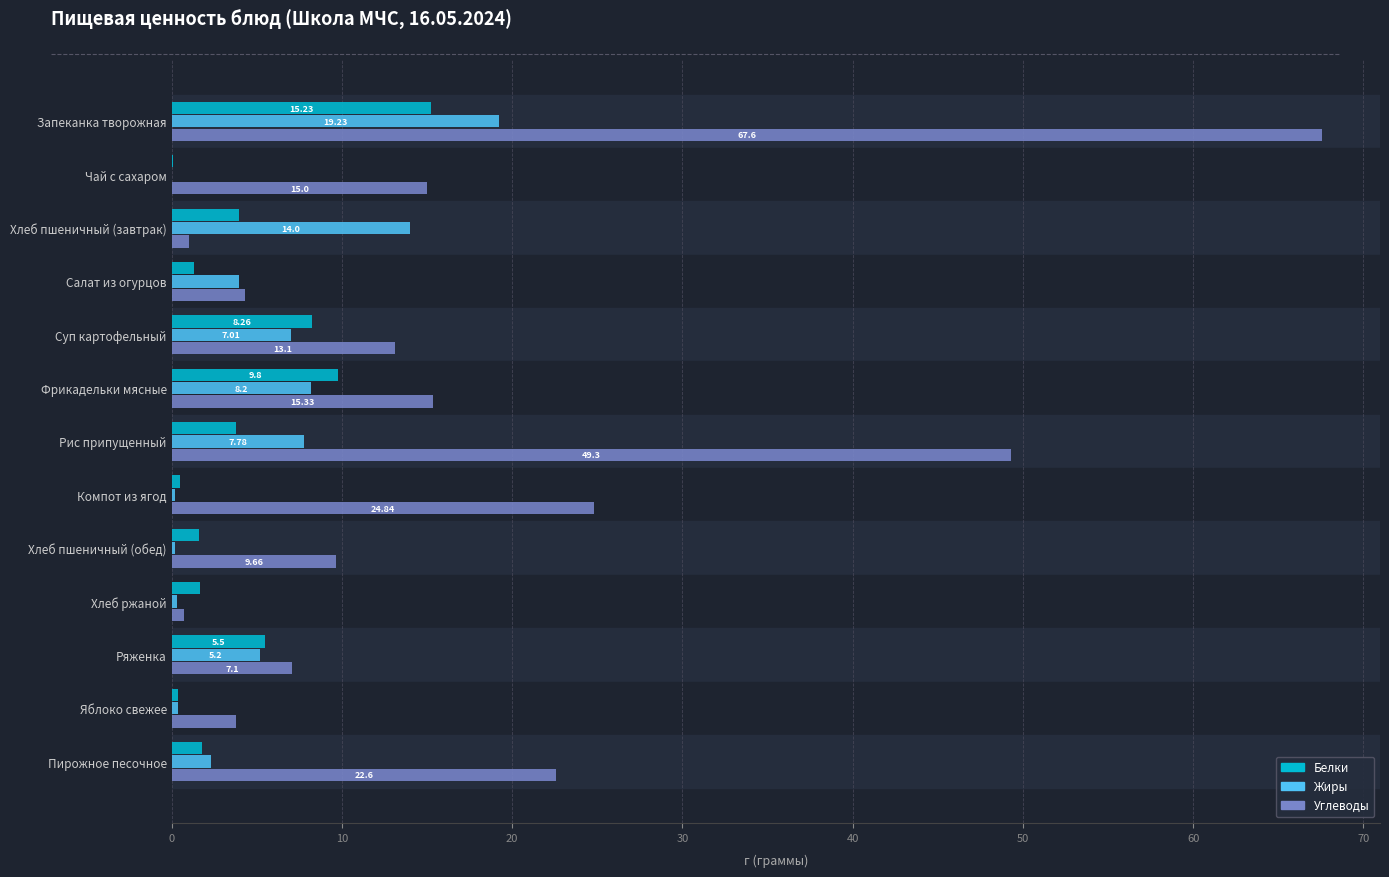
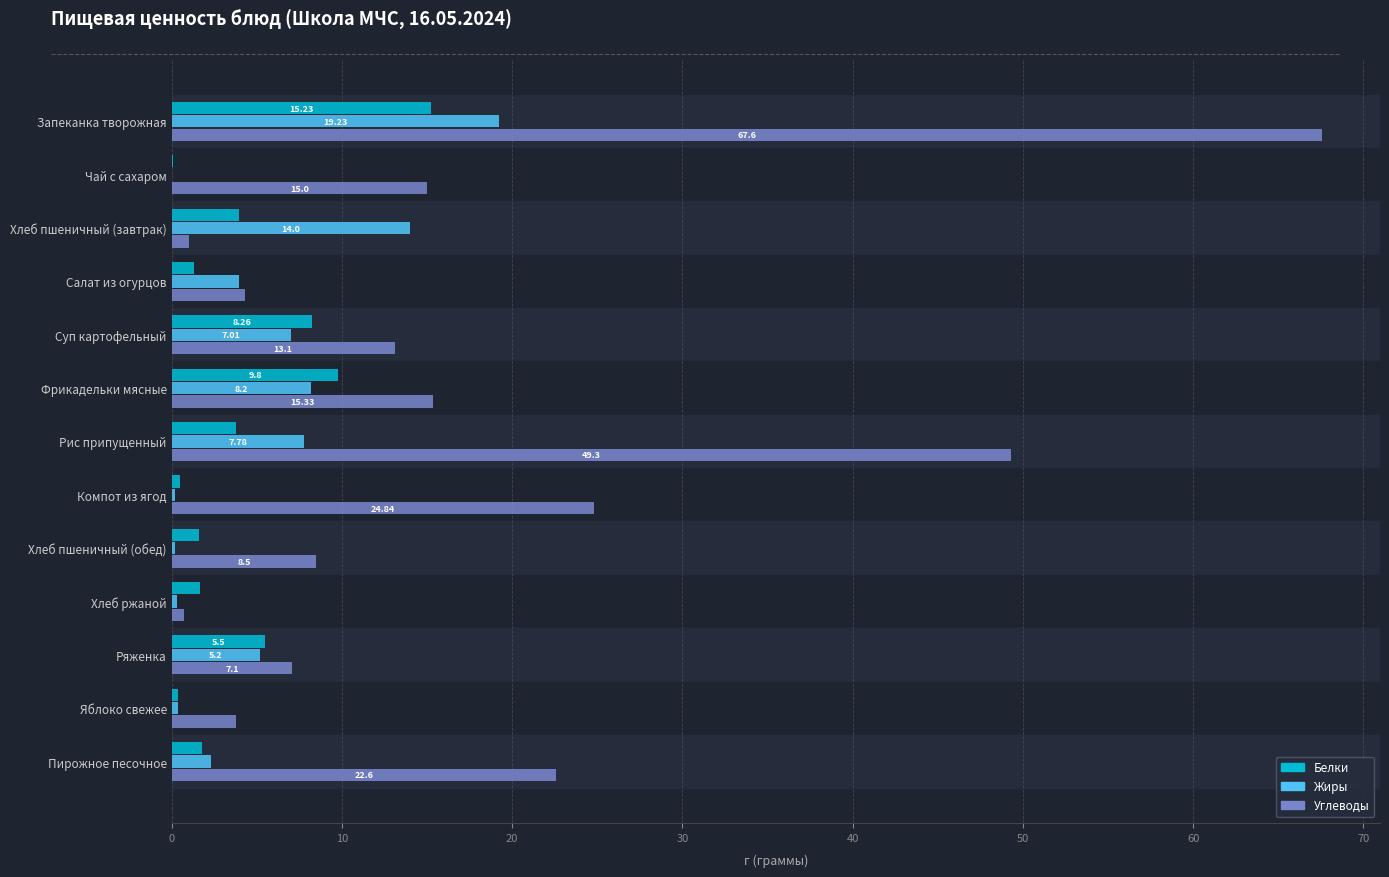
  {
    "Белки": {
      "Запеканка творожная": 15.23,
      "Суп картофельный": 8.26,
      "Фрикадельки мясные": 9.8,
      "Ряженка": 5.5
    },
    "Жиры": {
      "Запеканка творожная": 19.23,
      "Хлеб пшеничный (завтрак)": 14.0,
      "Суп картофельный": 7.01,
      "Фрикадельки мясные": 8.2,
      "Рис припущенный": 7.78,
      "Ряженка": 5.2
    },
    "Углеводы": {
      "Запеканка творожная": 67.6,
      "Чай с сахаром": 15.0,
      "Суп картофельный": 13.1,
      "Фрикадельки мясные": 15.33,
      "Рис припущенный": 49.3,
      "Компот из ягод": 24.84,
-     "Хлеб пшеничный (обед)": 9.66,
+     "Хлеб пшеничный (обед)": 8.5,
      "Ряженка": 7.1,
      "Пирожное песочное": 22.6
    }
  }
